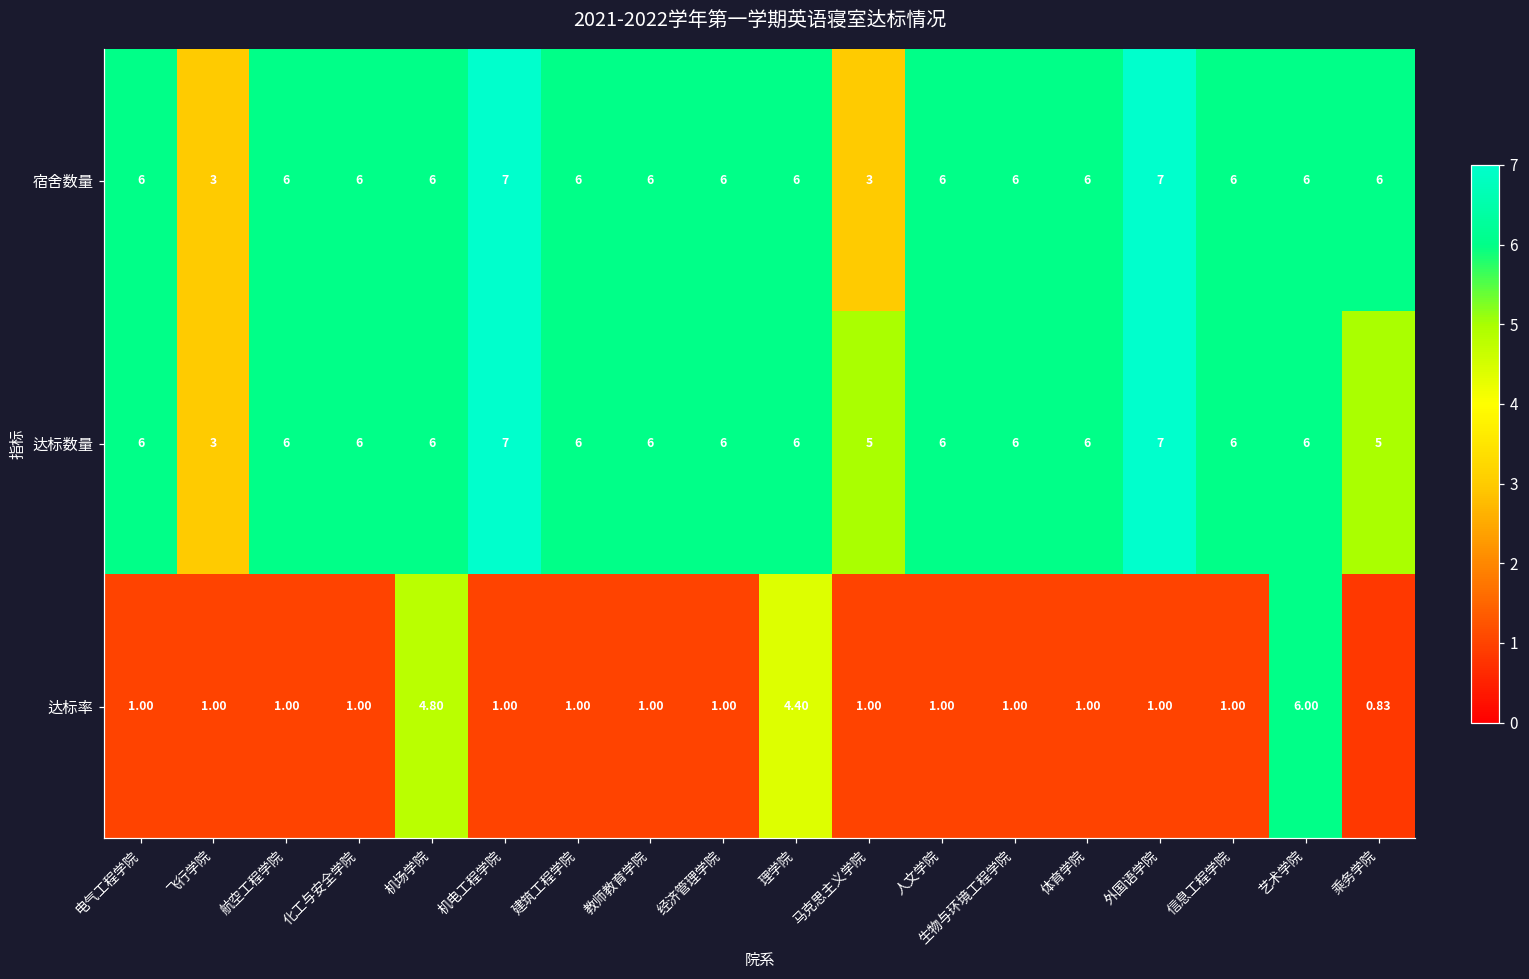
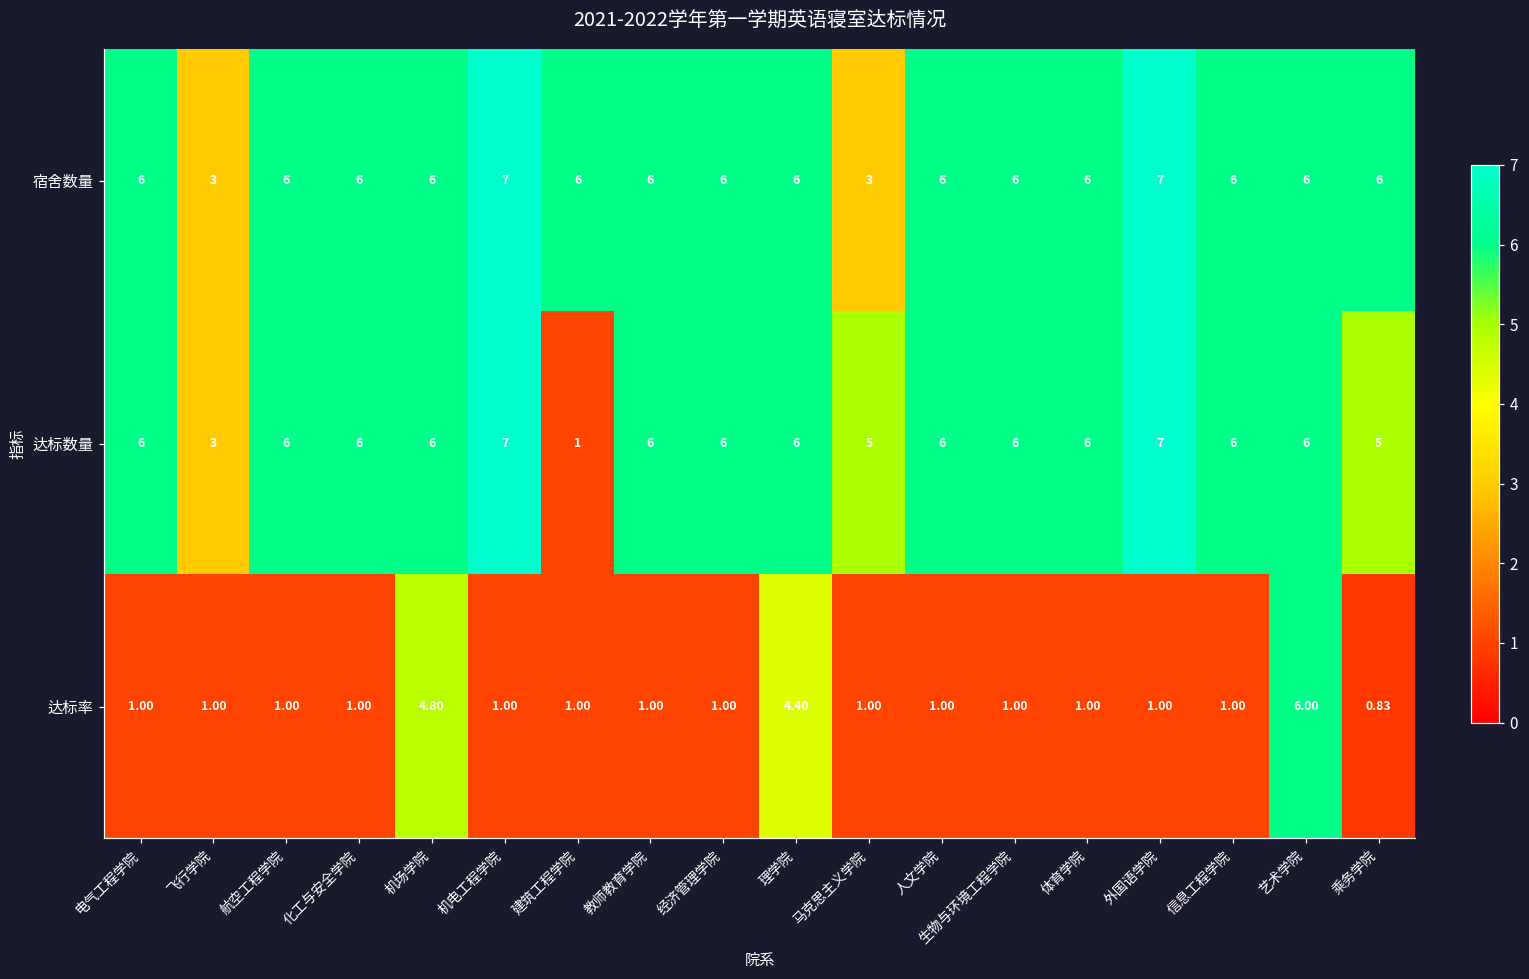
  {
    "宿舍数量": {
      "电气工程学院": 6,
      "飞行学院": 3,
      "航空工程学院": 6,
      "化工与安全学院": 6,
      "机场学院": 6,
      "机电工程学院": 7,
      "建筑工程学院": 6,
      "教师教育学院": 6,
      "经济管理学院": 6,
      "理学院": 6,
      "马克思主义学院": 3,
      "人文学院": 6,
      "生物与环境工程学院": 6,
      "体育学院": 6,
      "外国语学院": 7,
      "信息工程学院": 6,
      "艺术学院": 6,
      "乘务学院": 6
    },
    "达标数量": {
      "电气工程学院": 6,
      "飞行学院": 3,
      "航空工程学院": 6,
      "化工与安全学院": 6,
      "机场学院": 6,
      "机电工程学院": 7,
-     "建筑工程学院": 6,
+     "建筑工程学院": 1,
      "教师教育学院": 6,
      "经济管理学院": 6,
      "理学院": 6,
      "马克思主义学院": 5,
      "人文学院": 6,
      "生物与环境工程学院": 6,
      "体育学院": 6,
      "外国语学院": 7,
      "信息工程学院": 6,
      "艺术学院": 6,
      "乘务学院": 5
    },
    "达标率": {
      "电气工程学院": 1.00,
      "飞行学院": 1.00,
      "航空工程学院": 1.00,
      "化工与安全学院": 1.00,
      "机场学院": 4.80,
      "机电工程学院": 1.00,
      "建筑工程学院": 1.00,
      "教师教育学院": 1.00,
      "经济管理学院": 1.00,
      "理学院": 4.40,
      "马克思主义学院": 1.00,
      "人文学院": 1.00,
      "生物与环境工程学院": 1.00,
      "体育学院": 1.00,
      "外国语学院": 1.00,
      "信息工程学院": 1.00,
      "艺术学院": 6.00,
      "乘务学院": 0.83
    }
  }
